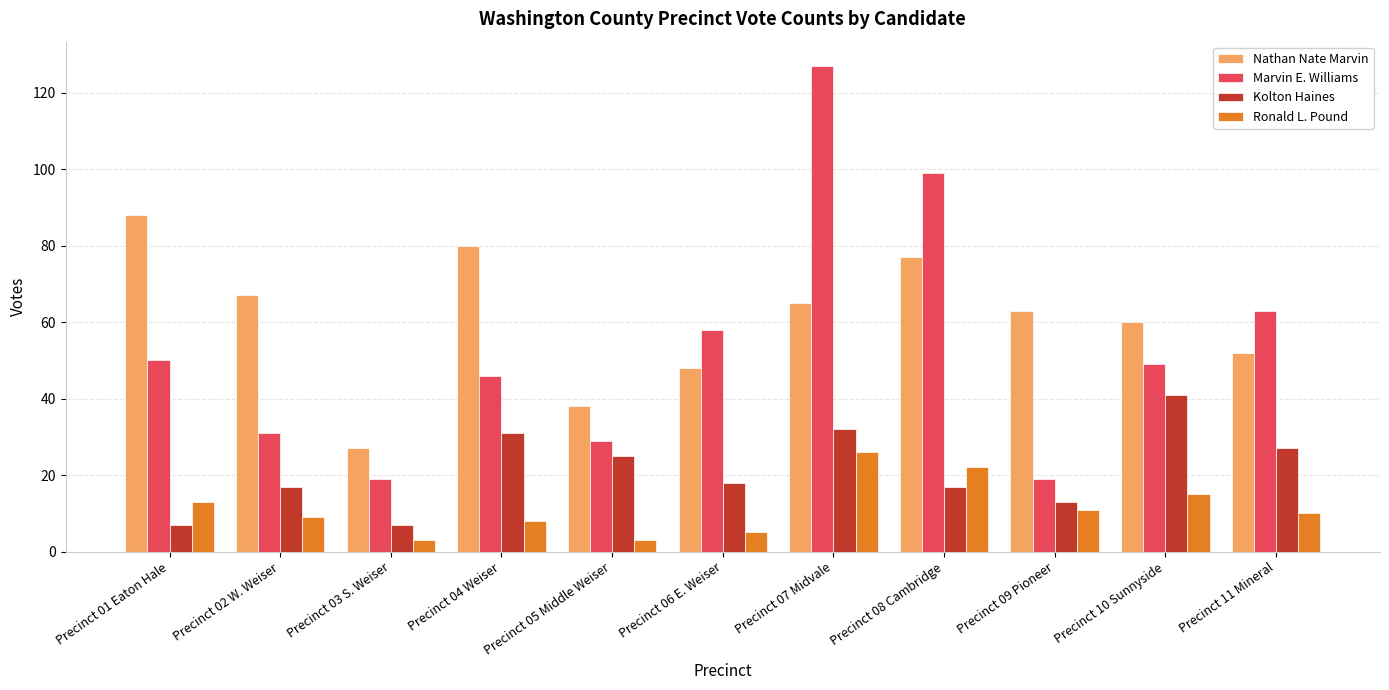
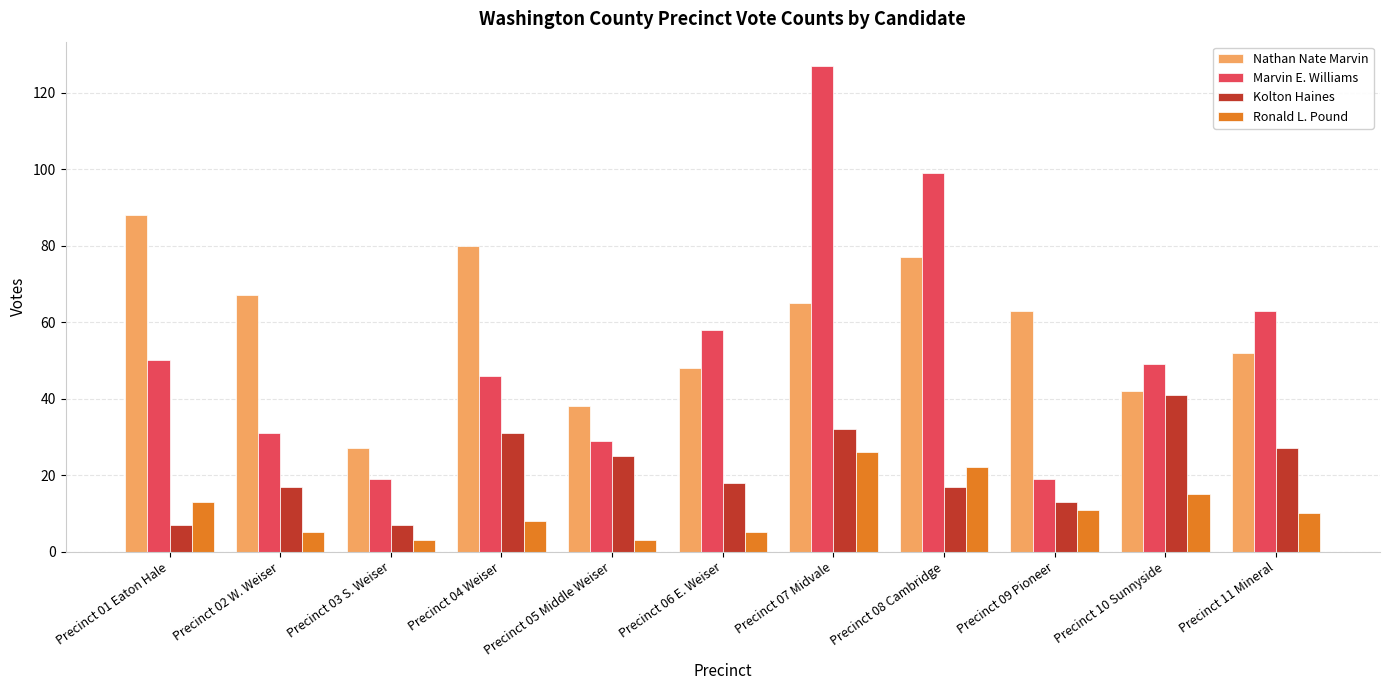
  {
    "Nathan Nate Marvin": {
      "Precinct 01 Eaton Hale": 88,
      "Precinct 02 W. Weiser": 67,
      "Precinct 03 S. Weiser": 27,
      "Precinct 04 Weiser": 80,
      "Precinct 05 Middle Weiser": 38,
      "Precinct 06 E. Weiser": 48,
      "Precinct 07 Midvale": 65,
      "Precinct 08 Cambridge": 77,
      "Precinct 09 Pioneer": 63,
-     "Precinct 10 Sunnyside": 60,
+     "Precinct 10 Sunnyside": 42,
      "Precinct 11 Mineral": 52
    },
    "Marvin E. Williams": {
      "Precinct 01 Eaton Hale": 50,
      "Precinct 02 W. Weiser": 31,
      "Precinct 03 S. Weiser": 19,
      "Precinct 04 Weiser": 46,
      "Precinct 05 Middle Weiser": 29,
      "Precinct 06 E. Weiser": 58,
      "Precinct 07 Midvale": 127,
      "Precinct 08 Cambridge": 99,
      "Precinct 09 Pioneer": 19,
      "Precinct 10 Sunnyside": 49,
      "Precinct 11 Mineral": 63
    },
    "Kolton Haines": {
      "Precinct 01 Eaton Hale": 7,
      "Precinct 02 W. Weiser": 17,
      "Precinct 03 S. Weiser": 7,
      "Precinct 04 Weiser": 31,
      "Precinct 05 Middle Weiser": 25,
      "Precinct 06 E. Weiser": 18,
      "Precinct 07 Midvale": 32,
      "Precinct 08 Cambridge": 17,
      "Precinct 09 Pioneer": 13,
      "Precinct 10 Sunnyside": 41,
      "Precinct 11 Mineral": 27
    },
    "Ronald L. Pound": {
      "Precinct 01 Eaton Hale": 13,
-     "Precinct 02 W. Weiser": 9,
+     "Precinct 02 W. Weiser": 5,
      "Precinct 03 S. Weiser": 3,
      "Precinct 04 Weiser": 8,
      "Precinct 05 Middle Weiser": 3,
      "Precinct 06 E. Weiser": 5,
      "Precinct 07 Midvale": 26,
      "Precinct 08 Cambridge": 22,
      "Precinct 09 Pioneer": 11,
      "Precinct 10 Sunnyside": 15,
      "Precinct 11 Mineral": 10
    }
  }
